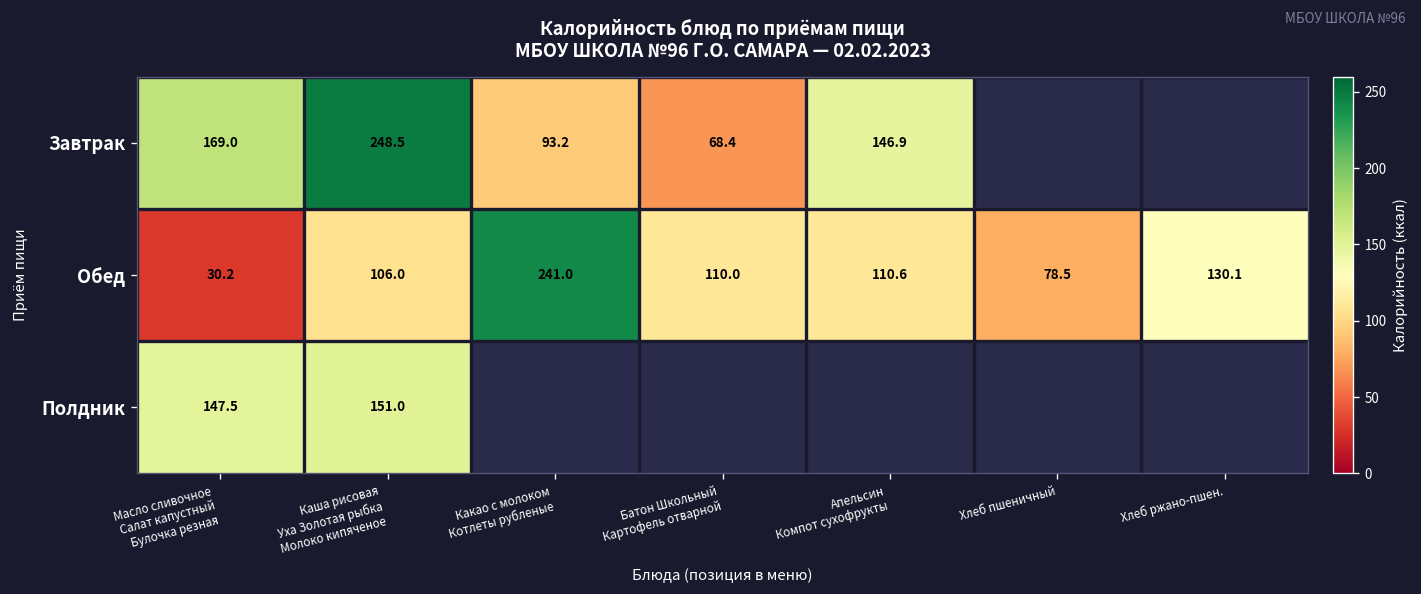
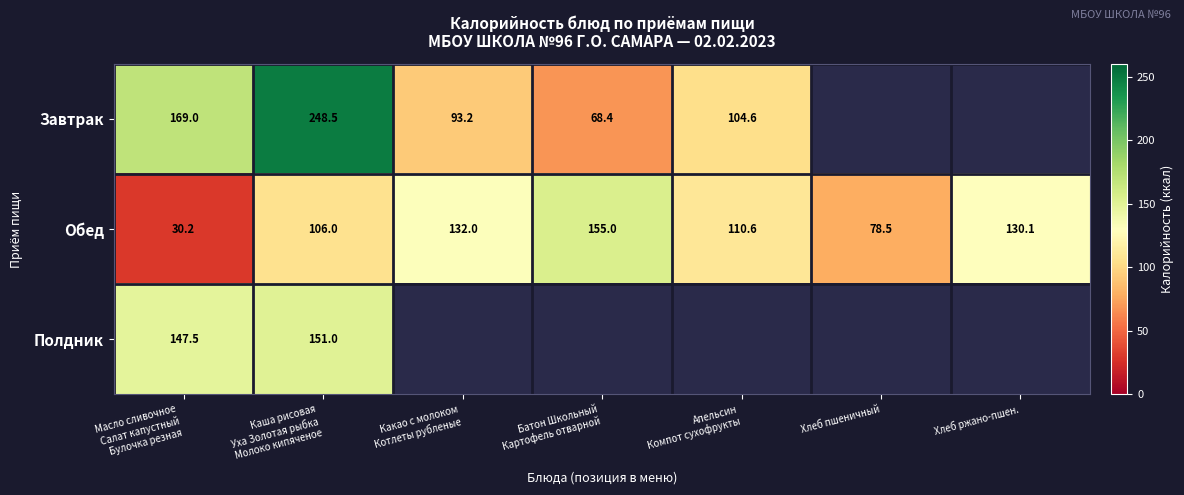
  {
    "Завтрак": {
      "Масло сливочное Салат капустный Булочка резная": 169.0,
      "Каша рисовая Уха Золотая рыбка Молоко кипяченое": 248.5,
      "Какао с молоком Котлеты рубленые": 93.2,
      "Батон Школьный Картофель отварной": 68.4,
-     "Апельсин Компот сухофрукты": 146.9
+     "Апельсин Компот сухофрукты": 104.6
    },
    "Обед": {
      "Масло сливочное Салат капустный Булочка резная": 30.2,
      "Каша рисовая Уха Золотая рыбка Молоко кипяченое": 106.0,
-     "Какао с молоком Котлеты рубленые": 241.0,
-     "Батон Школьный Картофель отварной": 110.0,
+     "Какао с молоком Котлеты рубленые": 132.0,
+     "Батон Школьный Картофель отварной": 155.0,
      "Апельсин Компот сухофрукты": 110.6,
      "Хлеб пшеничный": 78.5,
      "Хлеб ржано-пшен.": 130.1
    },
    "Полдник": {
      "Масло сливочное Салат капустный Булочка резная": 147.5,
      "Каша рисовая Уха Золотая рыбка Молоко кипяченое": 151.0
    }
  }
